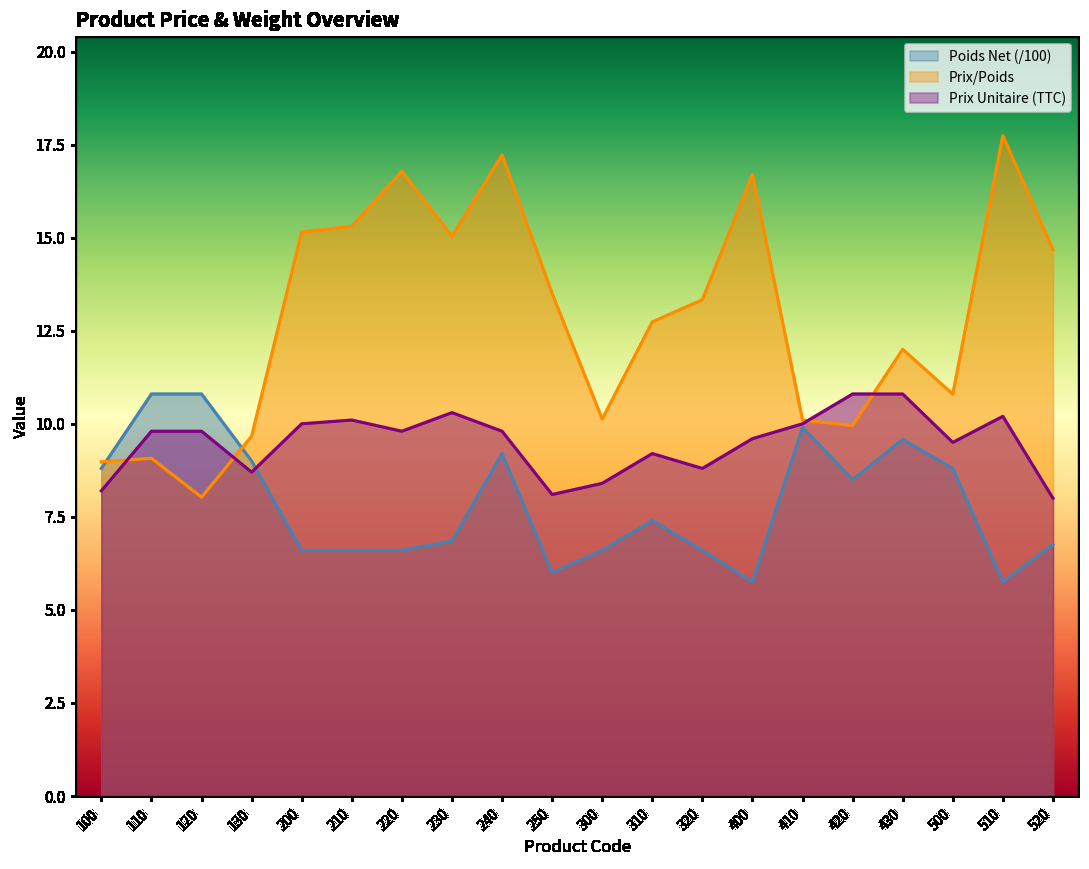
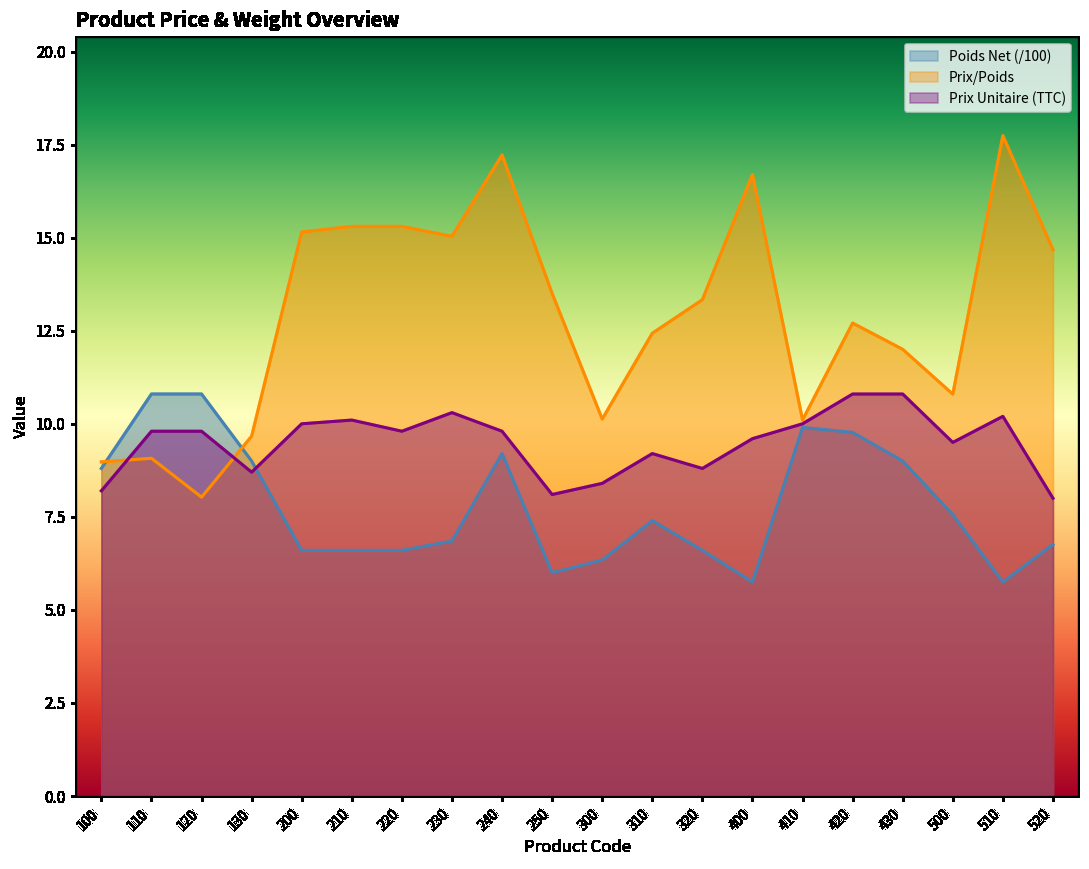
  {
    "Poids Net (/100)": {
      "100": 8.8,
      "110": 10.8,
      "120": 10.8,
      "130": 9.0,
      "200": 6.6,
      "210": 6.6,
      "220": 6.6,
      "230": 6.9,
      "240": 9.2,
      "250": 6.0,
-     "300": 6.6,
+     "300": 6.3,
      "310": 7.4,
      "320": 6.6,
      "400": 5.8,
      "410": 9.9,
-     "420": 8.5,
-     "430": 9.6,
-     "500": 8.8,
+     "420": 9.8,
+     "430": 9.0,
+     "500": 7.6,
      "510": 5.8,
      "520": 6.8
    },
    "Prix/Poids": {
      "100": 9.0,
      "110": 9.1,
      "120": 8.0,
      "130": 9.7,
      "200": 15.2,
      "210": 15.3,
-     "220": 16.8,
+     "220": 15.3,
      "230": 15.0,
      "240": 17.2,
      "250": 13.5,
      "300": 10.1,
-     "310": 12.7,
+     "310": 12.4,
      "320": 13.3,
      "400": 16.7,
      "410": 10.1,
-     "420": 10.0,
+     "420": 12.7,
      "430": 12.0,
      "500": 10.8,
      "510": 17.7,
      "520": 14.7
    },
    "Prix Unitaire (TTC)": {
      "100": 8.2,
      "110": 9.8,
      "120": 9.8,
      "130": 8.7,
      "200": 10.0,
      "210": 10.1,
      "220": 9.8,
      "230": 10.3,
      "240": 9.8,
      "250": 8.1,
      "300": 8.4,
      "310": 9.2,
      "320": 8.8,
      "400": 9.6,
      "410": 10.0,
      "420": 10.8,
      "430": 10.8,
      "500": 9.5,
      "510": 10.2,
      "520": 8.0
    }
  }
